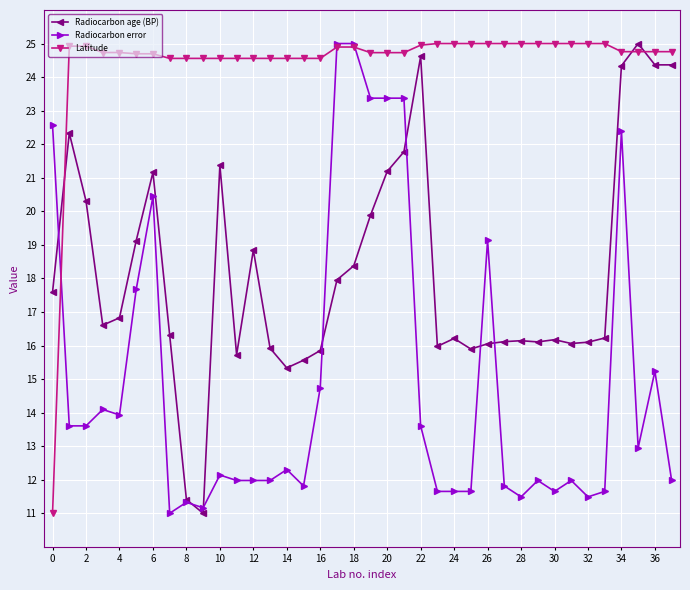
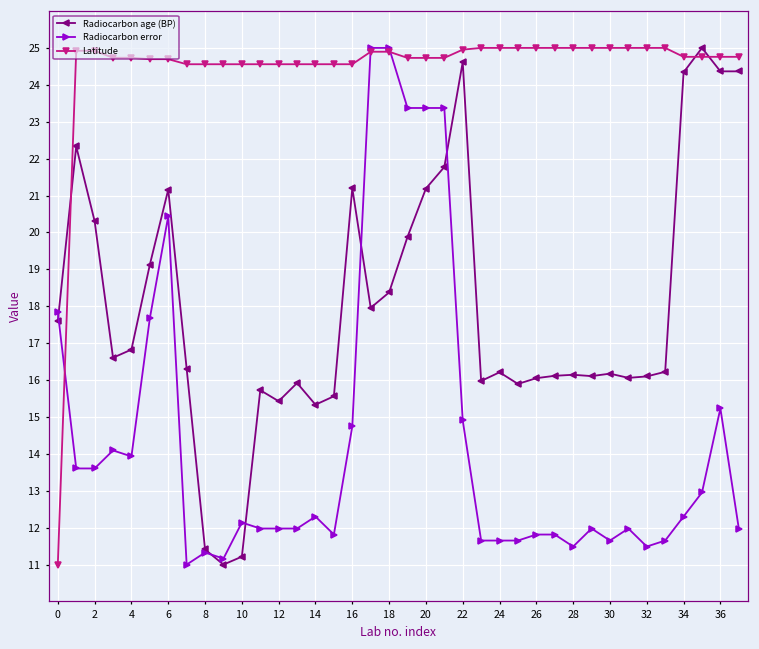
  {
    "Radiocarbon age (BP)": {
      "0": 17.6,
      "2": 20.3,
      "4": 16.8,
      "6": 21.2,
      "8": 11.4,
-     "10": 21.4,
-     "12": 18.8,
+     "10": 11.2,
+     "12": 15.4,
      "14": 15.3,
-     "16": 15.9,
+     "16": 21.2,
      "18": 18.4,
      "20": 21.2,
      "22": 24.6,
      "24": 16.2,
      "26": 16.1,
      "28": 16.1,
      "30": 16.2,
      "32": 16.1,
      "34": 24.3,
      "36": 24.4
    },
    "Radiocarbon error": {
-     "0": 22.6,
+     "0": 17.8,
      "2": 13.6,
      "4": 13.9,
      "6": 20.4,
      "8": 11.3,
      "10": 12.1,
      "12": 12.0,
      "14": 12.3,
      "16": 14.7,
      "18": 25.0,
      "20": 23.4,
-     "22": 13.6,
+     "22": 14.9,
      "24": 11.7,
-     "26": 19.1,
+     "26": 11.8,
      "28": 11.5,
      "30": 11.7,
      "32": 11.5,
-     "34": 22.4,
+     "34": 12.3,
      "36": 15.2
    },
    "Latitude": {
      "0": 11.0,
      "8": 24.6,
      "10": 24.6,
      "12": 24.6,
      "14": 24.6,
      "16": 24.6,
      "18": 24.9,
      "20": 24.7,
      "22": 25.0,
      "24": 25.0,
      "26": 25.0,
      "28": 25.0,
      "30": 25.0,
      "32": 25.0,
      "34": 24.8,
      "36": 24.8
    }
  }
